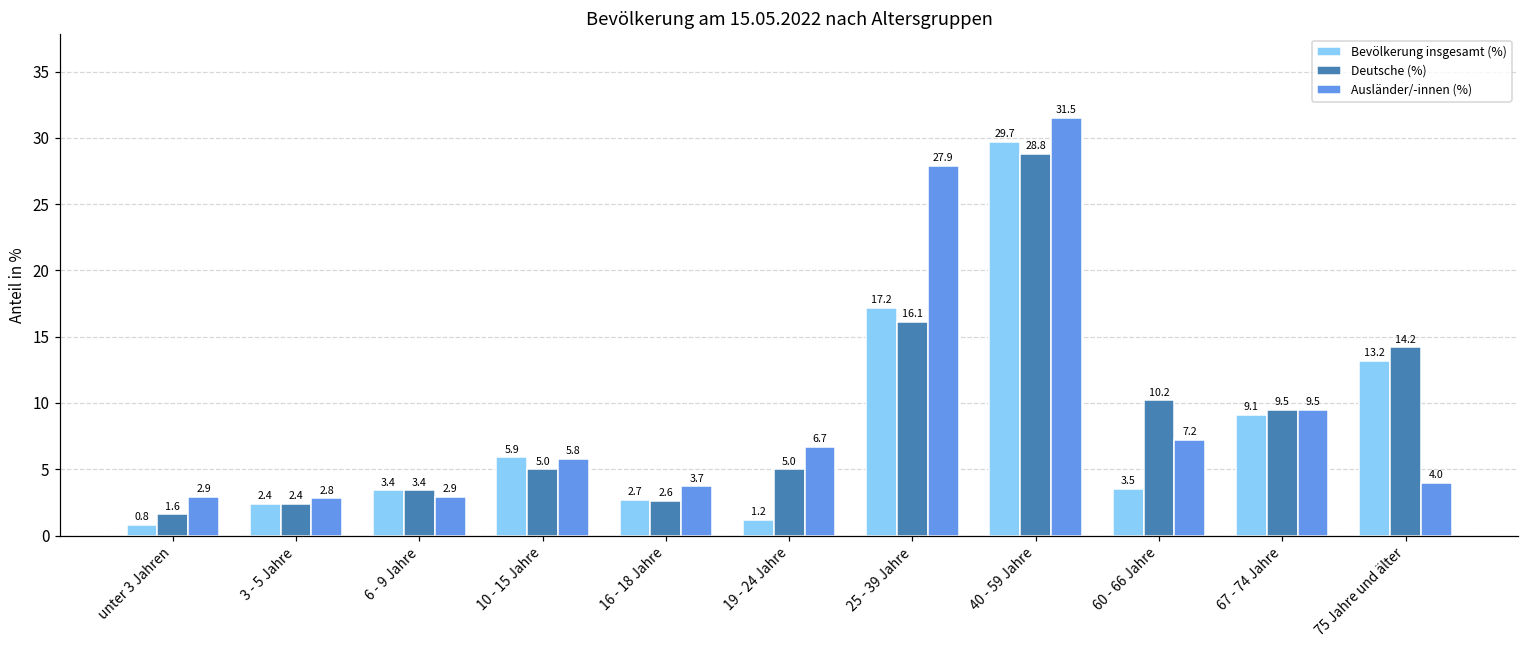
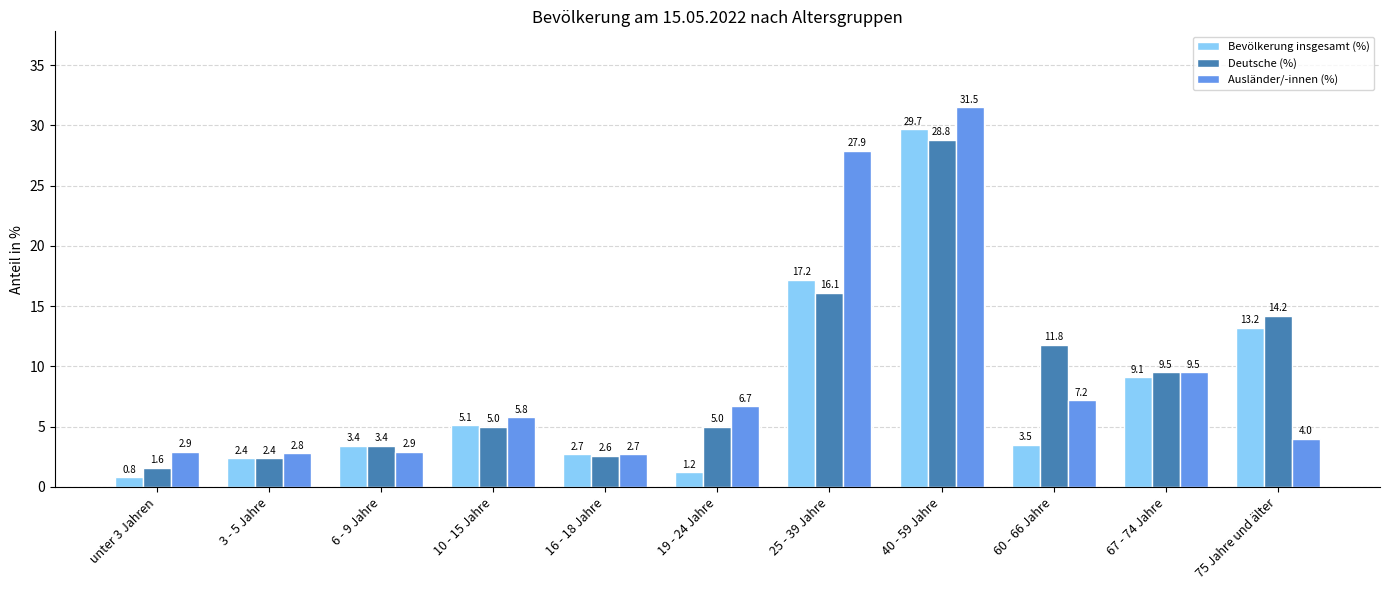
  {
    "Bevölkerung insgesamt (%)": {
      "unter 3 Jahren": 0.8,
      "3 - 5 Jahre": 2.4,
      "6 - 9 Jahre": 3.4,
-     "10 - 15 Jahre": 5.9,
+     "10 - 15 Jahre": 5.1,
      "16 - 18 Jahre": 2.7,
      "19 - 24 Jahre": 1.2,
      "25 - 39 Jahre": 17.2,
      "40 - 59 Jahre": 29.7,
      "60 - 66 Jahre": 3.5,
      "67 - 74 Jahre": 9.1,
      "75 Jahre und älter": 13.2
    },
    "Deutsche (%)": {
      "unter 3 Jahren": 1.6,
      "3 - 5 Jahre": 2.4,
      "6 - 9 Jahre": 3.4,
      "10 - 15 Jahre": 5.0,
      "16 - 18 Jahre": 2.6,
      "19 - 24 Jahre": 5.0,
      "25 - 39 Jahre": 16.1,
      "40 - 59 Jahre": 28.8,
-     "60 - 66 Jahre": 10.2,
+     "60 - 66 Jahre": 11.8,
      "67 - 74 Jahre": 9.5,
      "75 Jahre und älter": 14.2
    },
    "Ausländer/-innen (%)": {
      "unter 3 Jahren": 2.9,
      "3 - 5 Jahre": 2.8,
      "6 - 9 Jahre": 2.9,
      "10 - 15 Jahre": 5.8,
-     "16 - 18 Jahre": 3.7,
+     "16 - 18 Jahre": 2.7,
      "19 - 24 Jahre": 6.7,
      "25 - 39 Jahre": 27.9,
      "40 - 59 Jahre": 31.5,
      "60 - 66 Jahre": 7.2,
      "67 - 74 Jahre": 9.5,
      "75 Jahre und älter": 4.0
    }
  }
